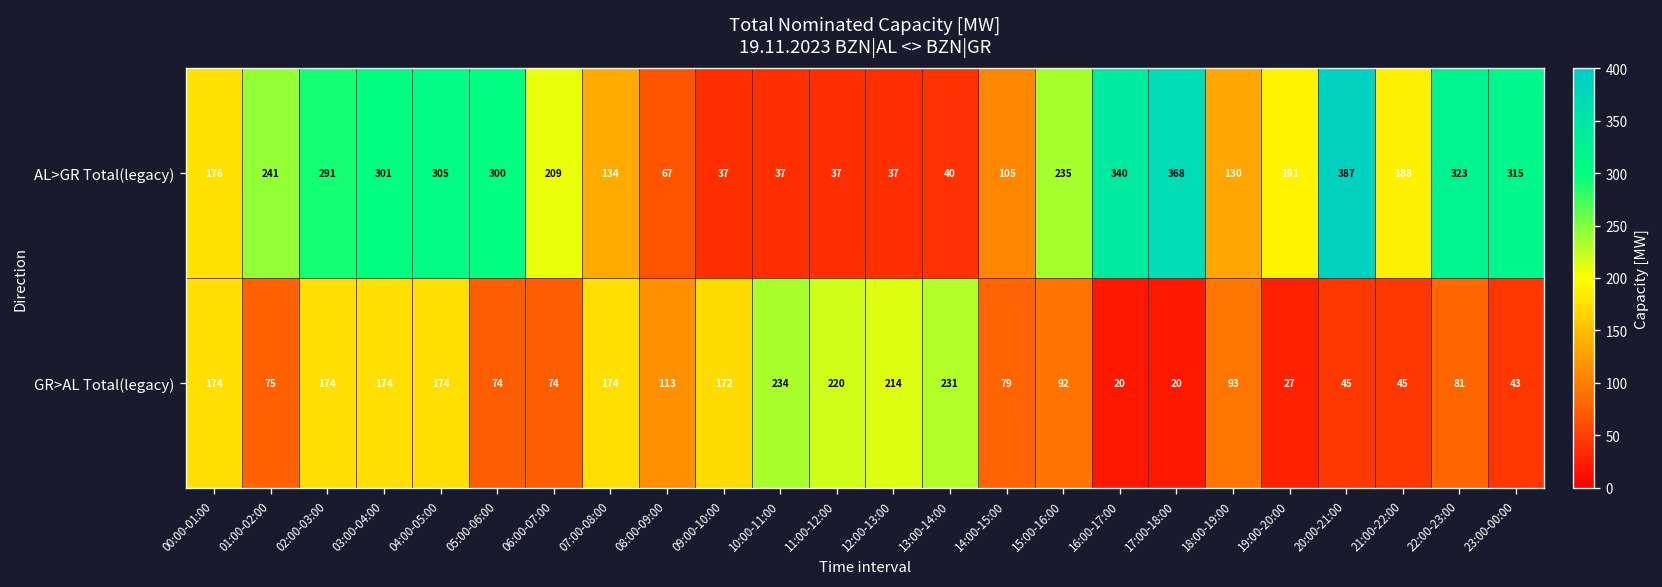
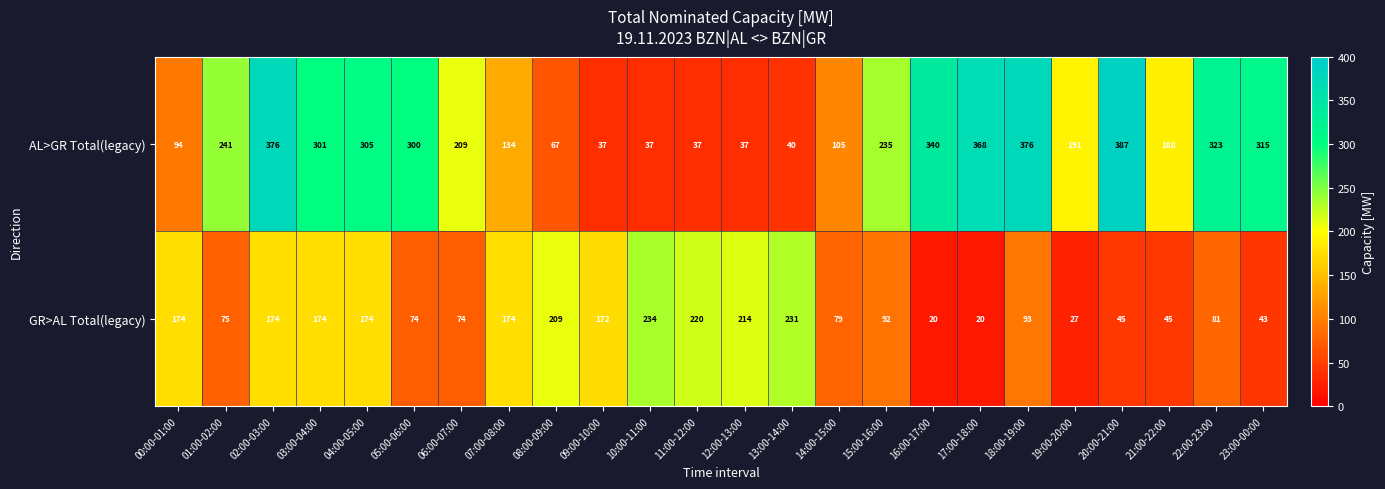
  {
    "AL>GR Total(legacy)": {
-     "00:00-01:00": 176,
+     "00:00-01:00": 94,
      "01:00-02:00": 241,
-     "02:00-03:00": 291,
+     "02:00-03:00": 376,
      "03:00-04:00": 301,
      "04:00-05:00": 305,
      "05:00-06:00": 300,
      "06:00-07:00": 209,
      "07:00-08:00": 134,
      "08:00-09:00": 67,
      "09:00-10:00": 37,
      "10:00-11:00": 37,
      "11:00-12:00": 37,
      "12:00-13:00": 37,
      "13:00-14:00": 40,
      "14:00-15:00": 105,
      "15:00-16:00": 235,
      "16:00-17:00": 340,
      "17:00-18:00": 368,
-     "18:00-19:00": 130,
+     "18:00-19:00": 376,
      "19:00-20:00": 191,
      "20:00-21:00": 387,
      "21:00-22:00": 188,
      "22:00-23:00": 323,
      "23:00-00:00": 315
    },
    "GR>AL Total(legacy)": {
      "00:00-01:00": 174,
      "01:00-02:00": 75,
      "02:00-03:00": 174,
      "03:00-04:00": 174,
      "04:00-05:00": 174,
      "05:00-06:00": 74,
      "06:00-07:00": 74,
      "07:00-08:00": 174,
-     "08:00-09:00": 113,
+     "08:00-09:00": 209,
      "09:00-10:00": 172,
      "10:00-11:00": 234,
      "11:00-12:00": 220,
      "12:00-13:00": 214,
      "13:00-14:00": 231,
      "14:00-15:00": 79,
      "15:00-16:00": 92,
      "16:00-17:00": 20,
      "17:00-18:00": 20,
      "18:00-19:00": 93,
      "19:00-20:00": 27,
      "20:00-21:00": 45,
      "21:00-22:00": 45,
      "22:00-23:00": 81,
      "23:00-00:00": 43
    }
  }
